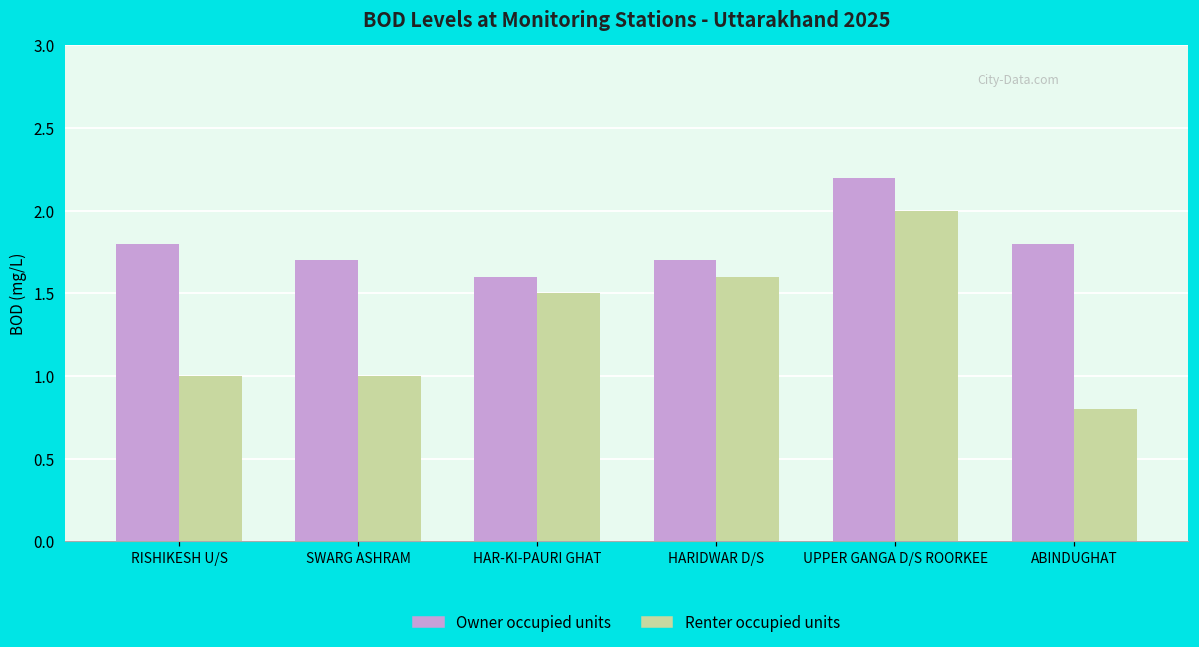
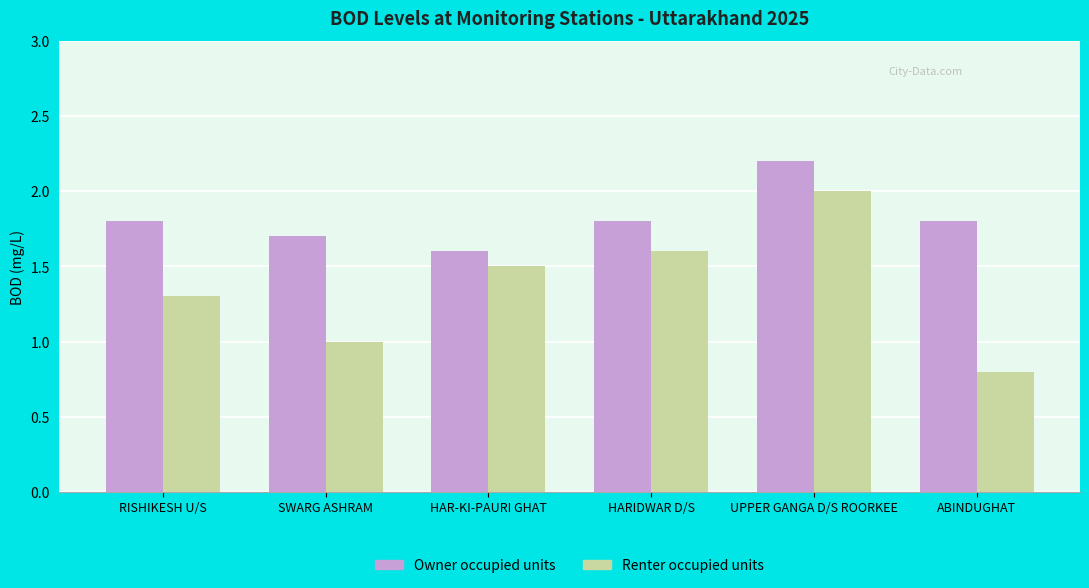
  {
    "Owner occupied units": {
      "RISHIKESH U/S": 1.8,
      "SWARG ASHRAM": 1.7,
      "HAR-KI-PAURI GHAT": 1.6,
-     "HARIDWAR D/S": 1.7,
+     "HARIDWAR D/S": 1.8,
      "UPPER GANGA D/S ROORKEE": 2.2,
      "ABINDUGHAT": 1.8
    },
    "Renter occupied units": {
-     "RISHIKESH U/S": 1.0,
+     "RISHIKESH U/S": 1.3,
      "SWARG ASHRAM": 1.0,
      "HAR-KI-PAURI GHAT": 1.5,
      "HARIDWAR D/S": 1.6,
      "UPPER GANGA D/S ROORKEE": 2.0,
      "ABINDUGHAT": 0.8
    }
  }
